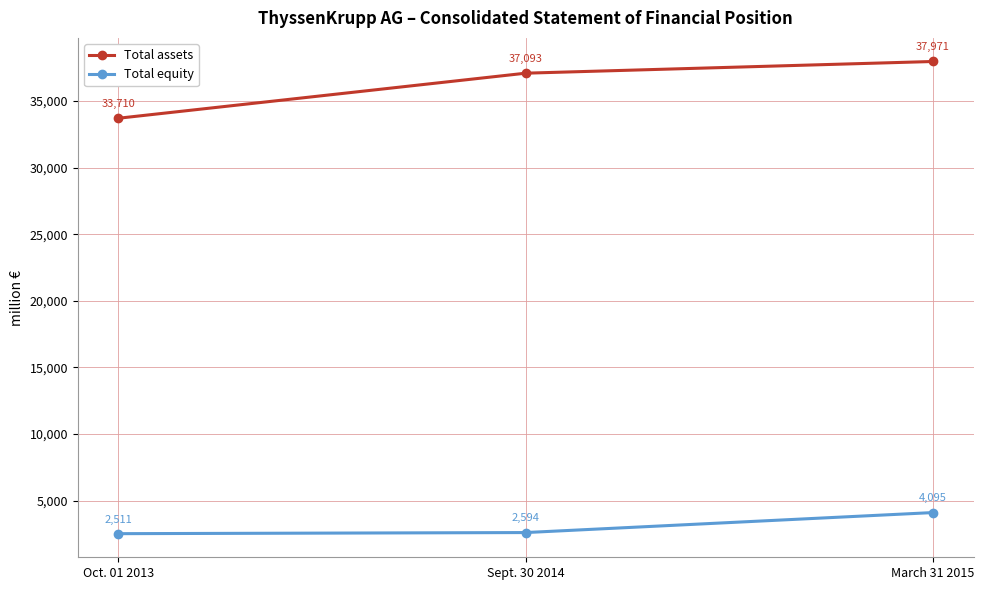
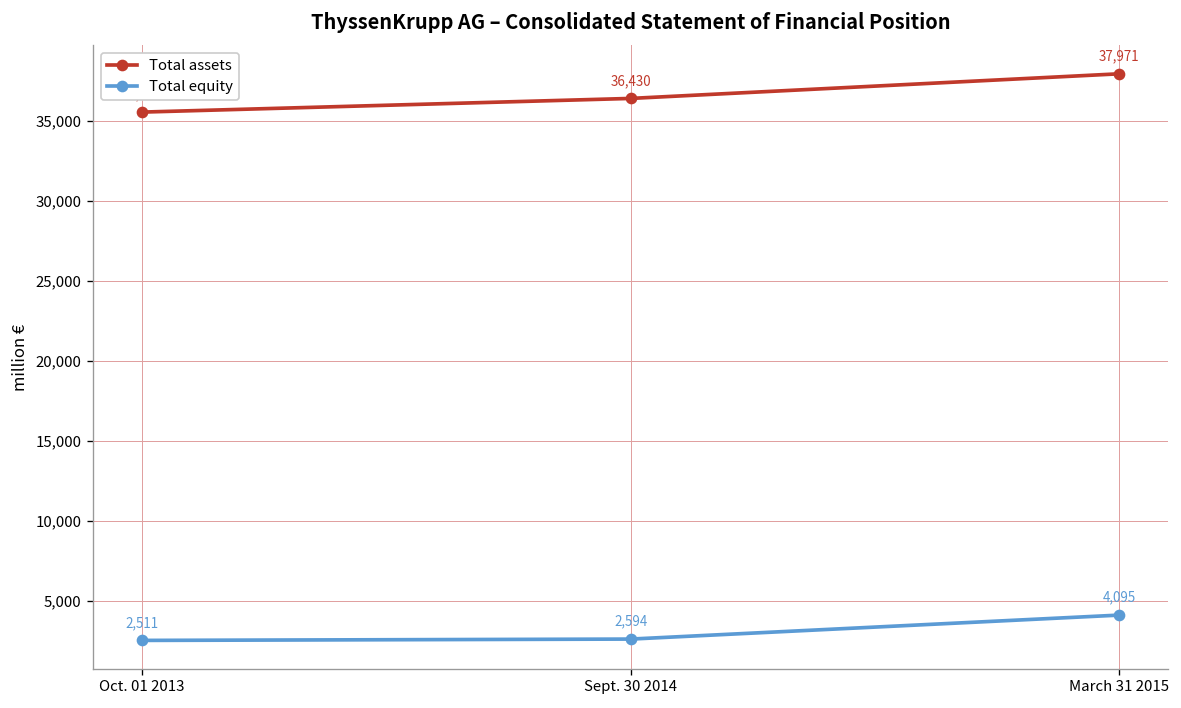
  {
    "Total assets": {
-     "Oct. 01 2013": "33,700",
-     "Sept. 30 2014": "37,093",
+     "Oct. 01 2013": "35,600",
+     "Sept. 30 2014": "36,430",
      "March 31 2015": "37,971"
    },
    "Total equity": {
      "Oct. 01 2013": "2,511",
      "Sept. 30 2014": "2,594",
      "March 31 2015": "4,095"
    }
  }
